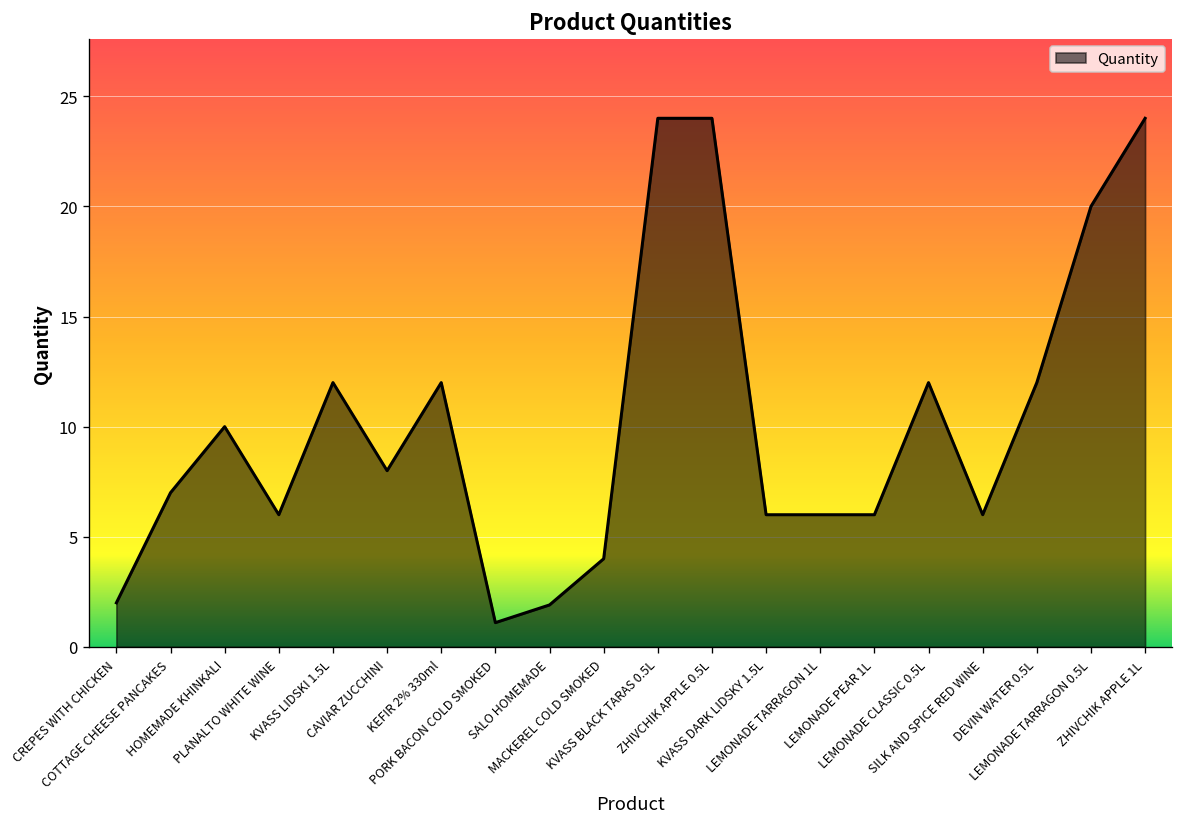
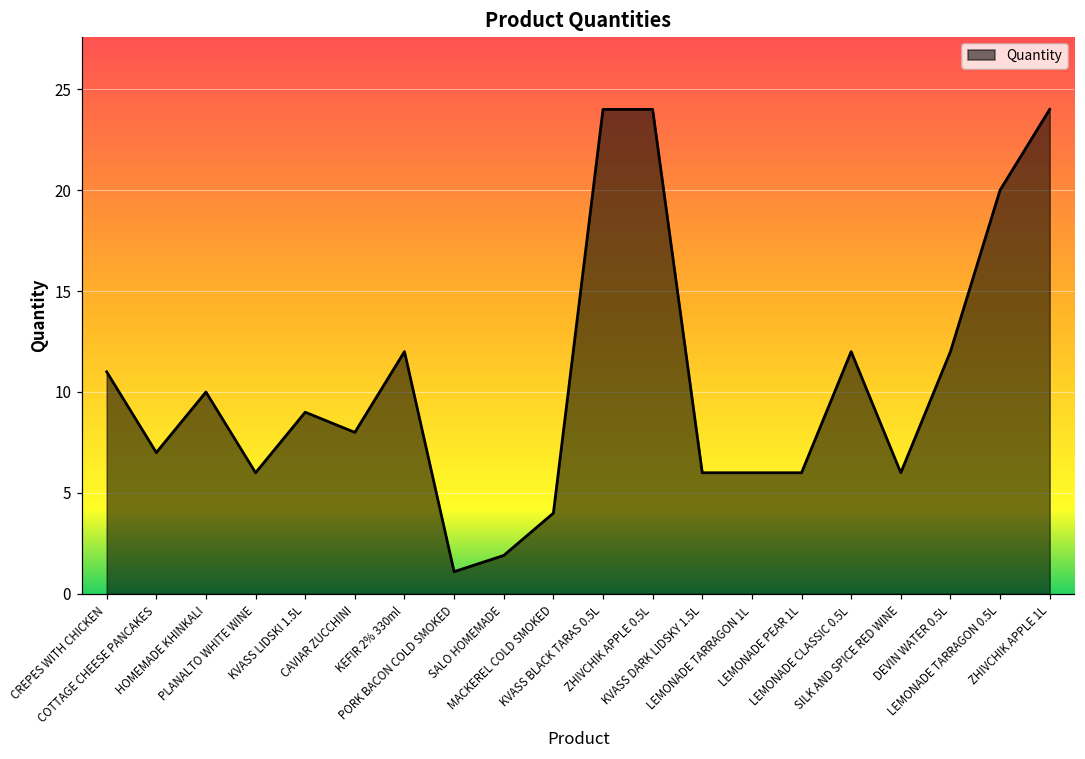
  {
-   "CREPES WITH CHICKEN": 2,
+   "CREPES WITH CHICKEN": 11,
    "COTTAGE CHEESE PANCAKES": 7,
    "HOMEMADE KHINKALI": 10,
    "PLANALTO WHITE WINE": 6,
-   "KVASS LIDSKI 1.5L": 12,
+   "KVASS LIDSKI 1.5L": 9,
    "CAVIAR ZUCCHINI": 8,
    "KEFIR 2% 330ml": 12,
    "PORK BACON COLD SMOKED": 1,
    "SALO HOMEMADE": 2,
    "MACKEREL COLD SMOKED": 4,
    "KVASS BLACK TARAS 0.5L": 24,
    "ZHIVCHIK APPLE 0.5L": 24,
    "KVASS DARK LIDSKY 1.5L": 6,
    "LEMONADE TARRAGON 1L": 6,
    "LEMONADE PEAR 1L": 6,
    "LEMONADE CLASSIC 0.5L": 12,
    "SILK AND SPICE RED WINE": 6,
    "DEVIN WATER 0.5L": 12,
    "LEMONADE TARRAGON 0.5L": 20,
    "ZHIVCHIK APPLE 1L": 24
  }
